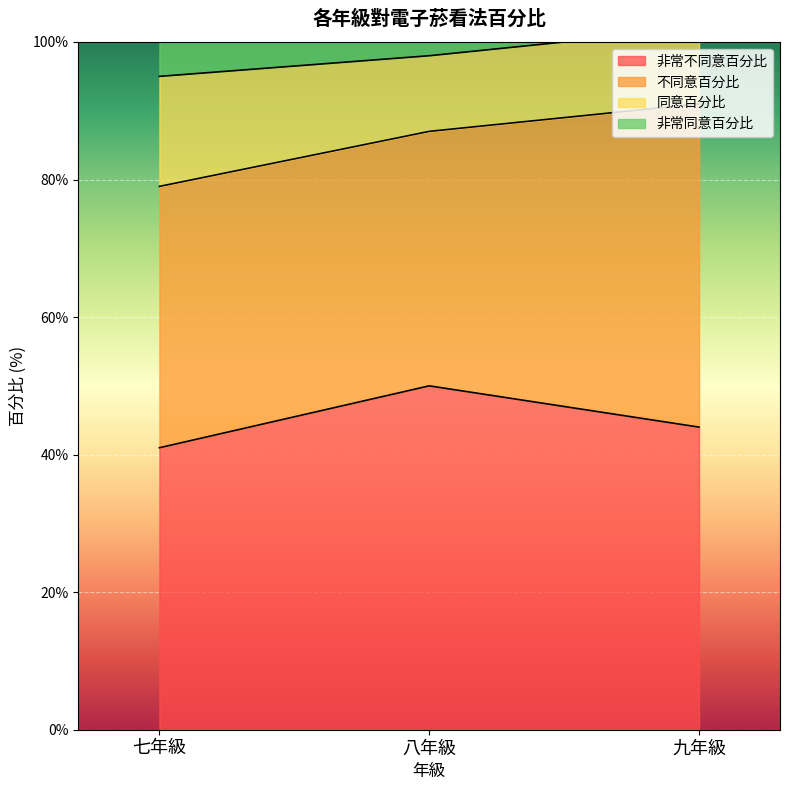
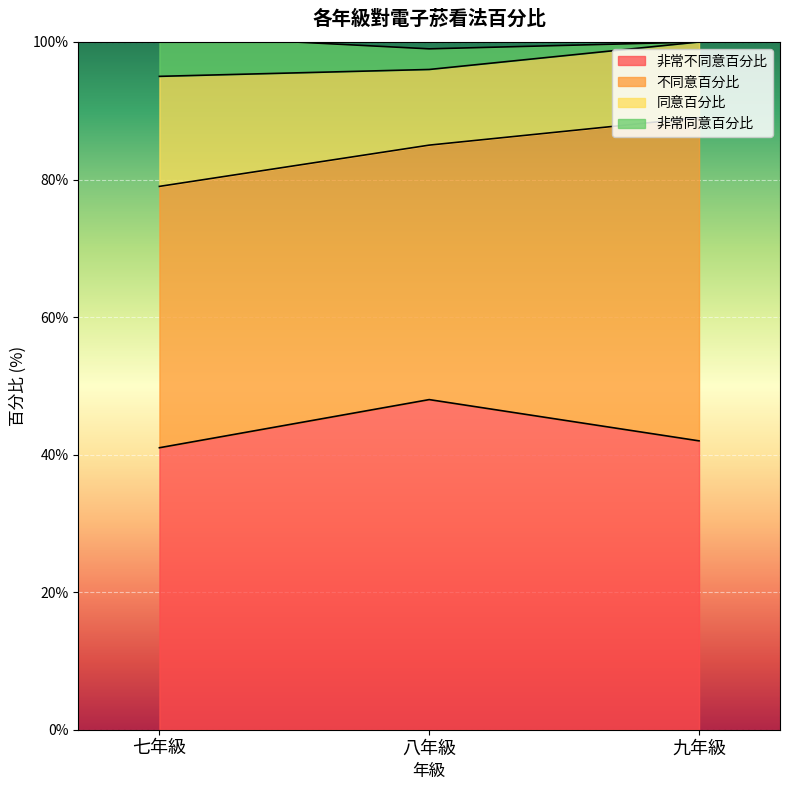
  {
    "非常不同意百分比": {
      "七年級": "41%",
-     "八年級": "50%",
-     "九年級": "44%"
+     "八年級": "48%",
+     "九年級": "42%"
    },
    "不同意百分比": {
      "七年級": "38%",
      "八年級": "37%"
    },
    "同意百分比": {
      "七年級": "16%",
      "八年級": "11%"
    }
  }
